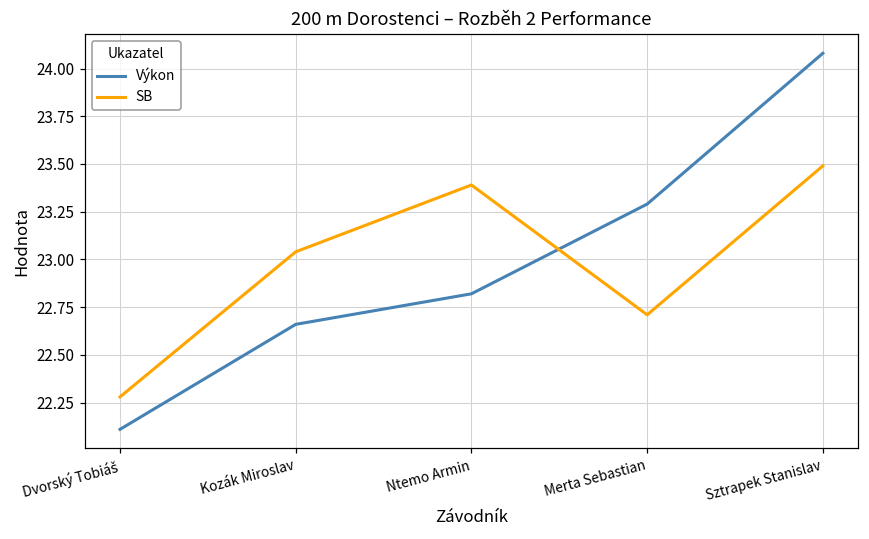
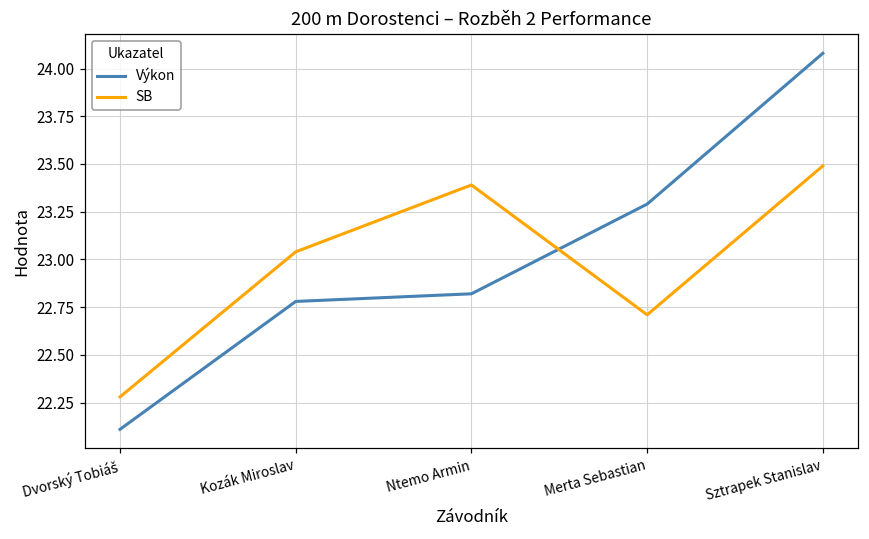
  {
    "Výkon": {
      "Dvorský Tobiáš": 22.11,
-     "Kozák Miroslav": 22.66,
+     "Kozák Miroslav": 22.78,
      "Ntemo Armin": 22.82,
      "Merta Sebastian": 23.29,
      "Sztrapek Stanislav": 24.08
    },
    "SB": {
      "Dvorský Tobiáš": 22.28,
      "Kozák Miroslav": 23.04,
      "Ntemo Armin": 23.39,
      "Merta Sebastian": 22.71,
      "Sztrapek Stanislav": 23.49
    }
  }
